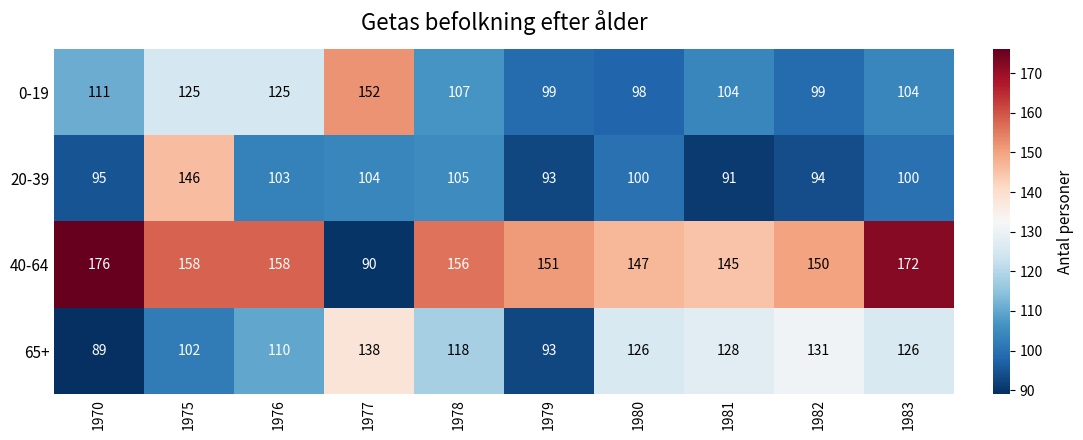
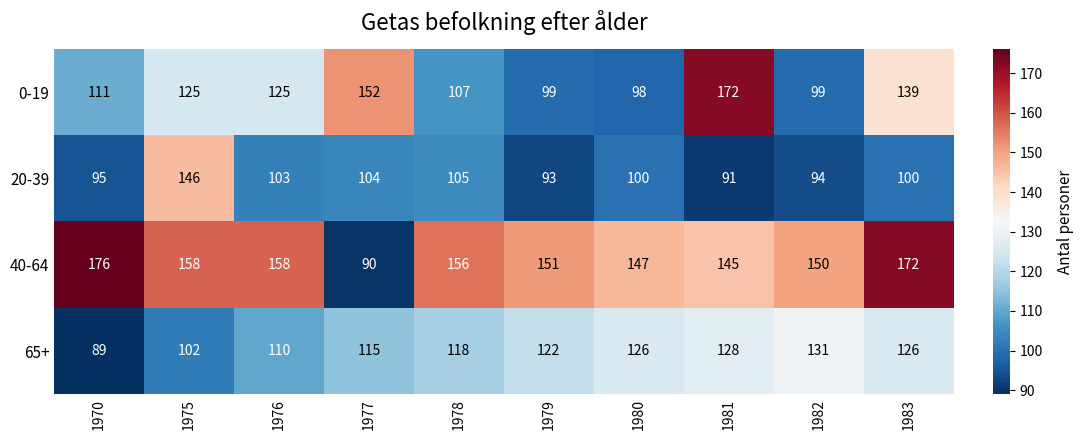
  {
    "0-19": {
      "1970": 111,
      "1975": 125,
      "1976": 125,
      "1977": 152,
      "1978": 107,
      "1979": 99,
      "1980": 98,
-     "1981": 104,
+     "1981": 172,
      "1982": 99,
-     "1983": 104
+     "1983": 139
    },
    "20-39": {
      "1970": 95,
      "1975": 146,
      "1976": 103,
      "1977": 104,
      "1978": 105,
      "1979": 93,
      "1980": 100,
      "1981": 91,
      "1982": 94,
      "1983": 100
    },
    "40-64": {
      "1970": 176,
      "1975": 158,
      "1976": 158,
      "1977": 90,
      "1978": 156,
      "1979": 151,
      "1980": 147,
      "1981": 145,
      "1982": 150,
      "1983": 172
    },
    "65+": {
      "1970": 89,
      "1975": 102,
      "1976": 110,
-     "1977": 138,
+     "1977": 115,
      "1978": 118,
-     "1979": 93,
+     "1979": 122,
      "1980": 126,
      "1981": 128,
      "1982": 131,
      "1983": 126
    }
  }
